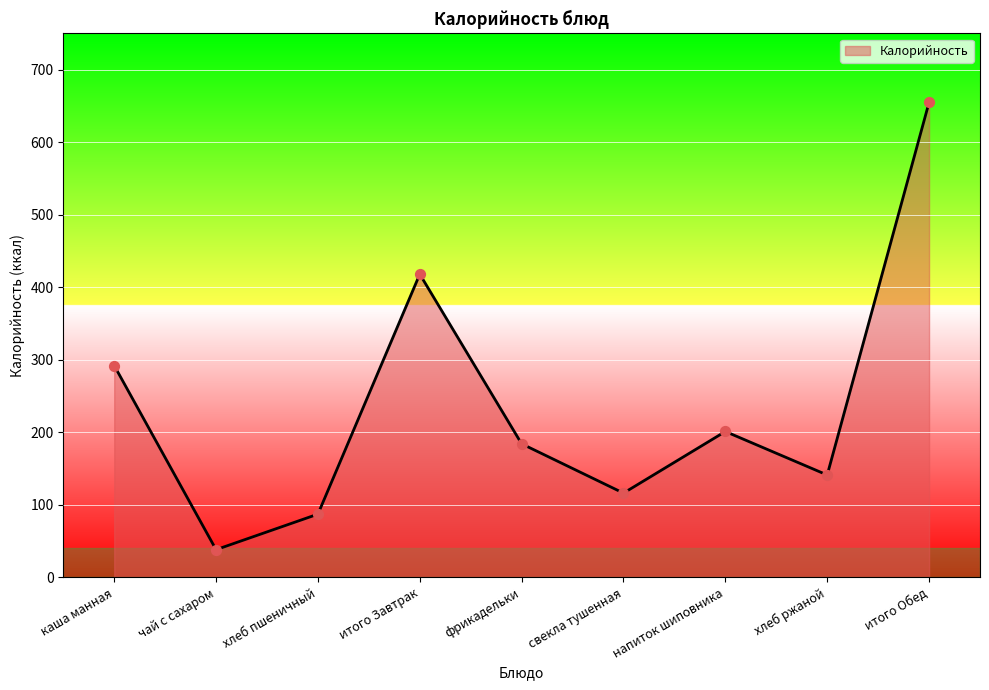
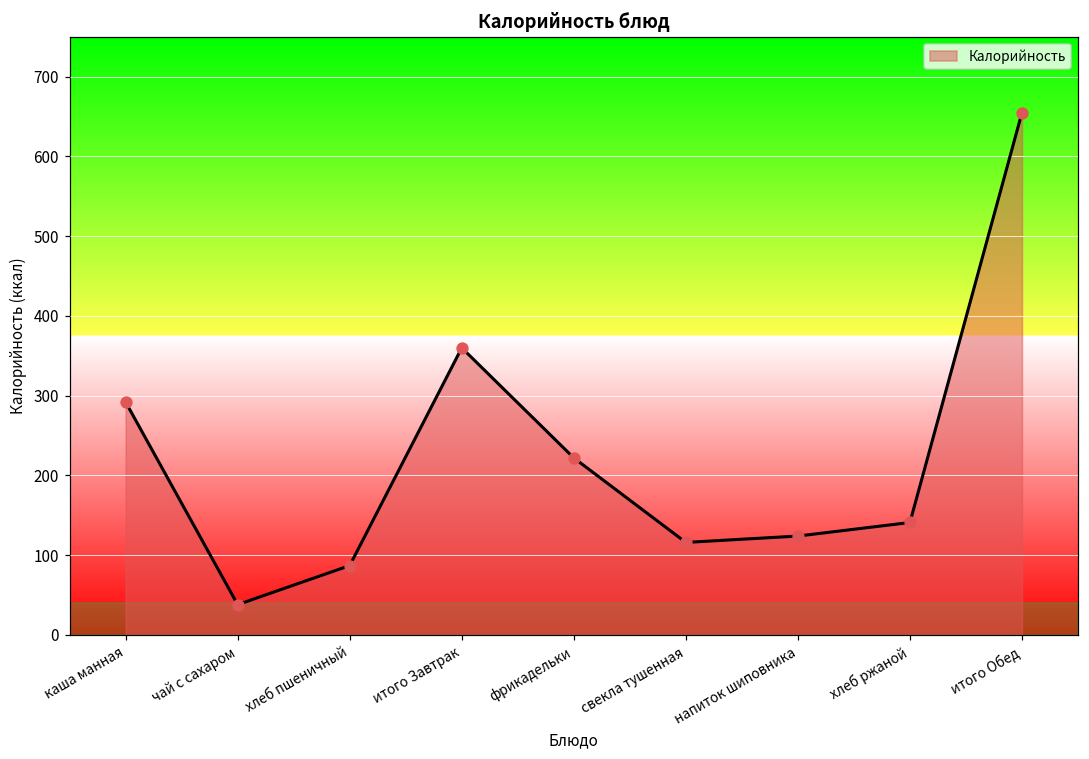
  {
    "каша манная": 290,
    "чай с сахаром": 40,
    "хлеб пшеничный": 90,
-   "итого Завтрак": 420,
-   "фрикадельки": 180,
+   "итого Завтрак": 360,
+   "фрикадельки": 220,
    "свекла тушенная": 120,
-   "напиток шиповника": 200,
+   "напиток шиповника": 120,
    "хлеб ржаной": 140,
    "итого Обед": 660
  }
